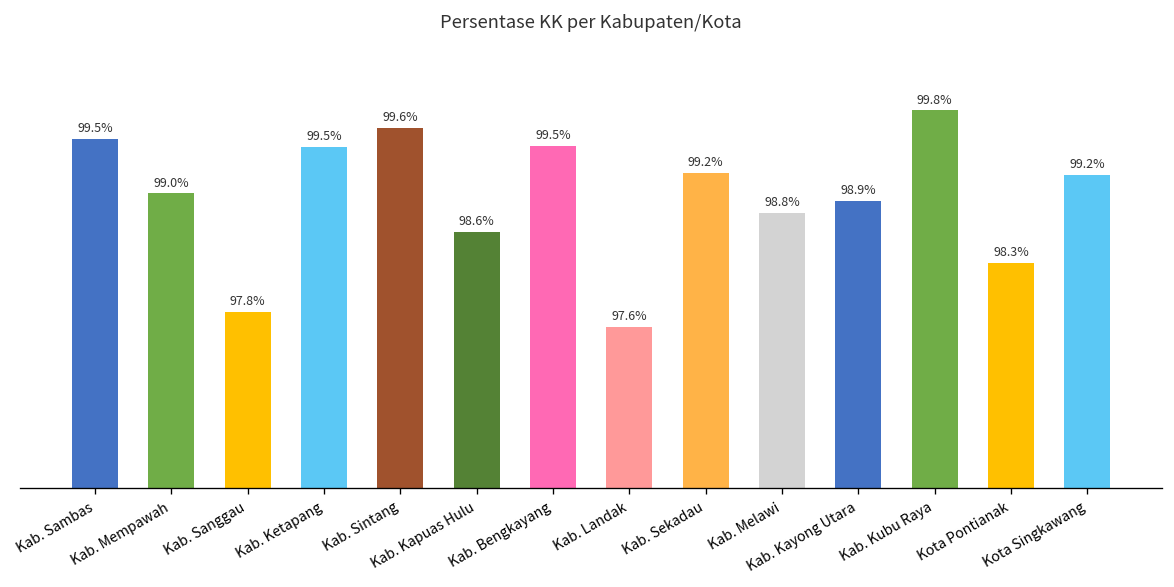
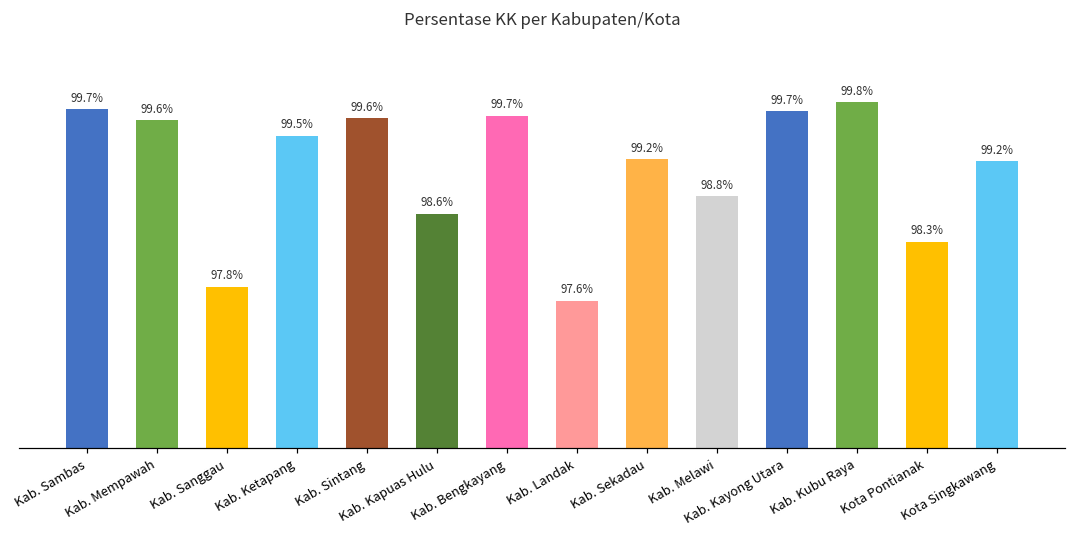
  {
-   "Kab. Sambas": "99.5%",
-   "Kab. Mempawah": "99.0%",
+   "Kab. Sambas": "99.7%",
+   "Kab. Mempawah": "99.6%",
    "Kab. Sanggau": "97.8%",
    "Kab. Ketapang": "99.5%",
    "Kab. Sintang": "99.6%",
    "Kab. Kapuas Hulu": "98.6%",
-   "Kab. Bengkayang": "99.5%",
+   "Kab. Bengkayang": "99.7%",
    "Kab. Landak": "97.6%",
    "Kab. Sekadau": "99.2%",
    "Kab. Melawi": "98.8%",
-   "Kab. Kayong Utara": "98.9%",
+   "Kab. Kayong Utara": "99.7%",
    "Kab. Kubu Raya": "99.8%",
    "Kota Pontianak": "98.3%",
    "Kota Singkawang": "99.2%"
  }
